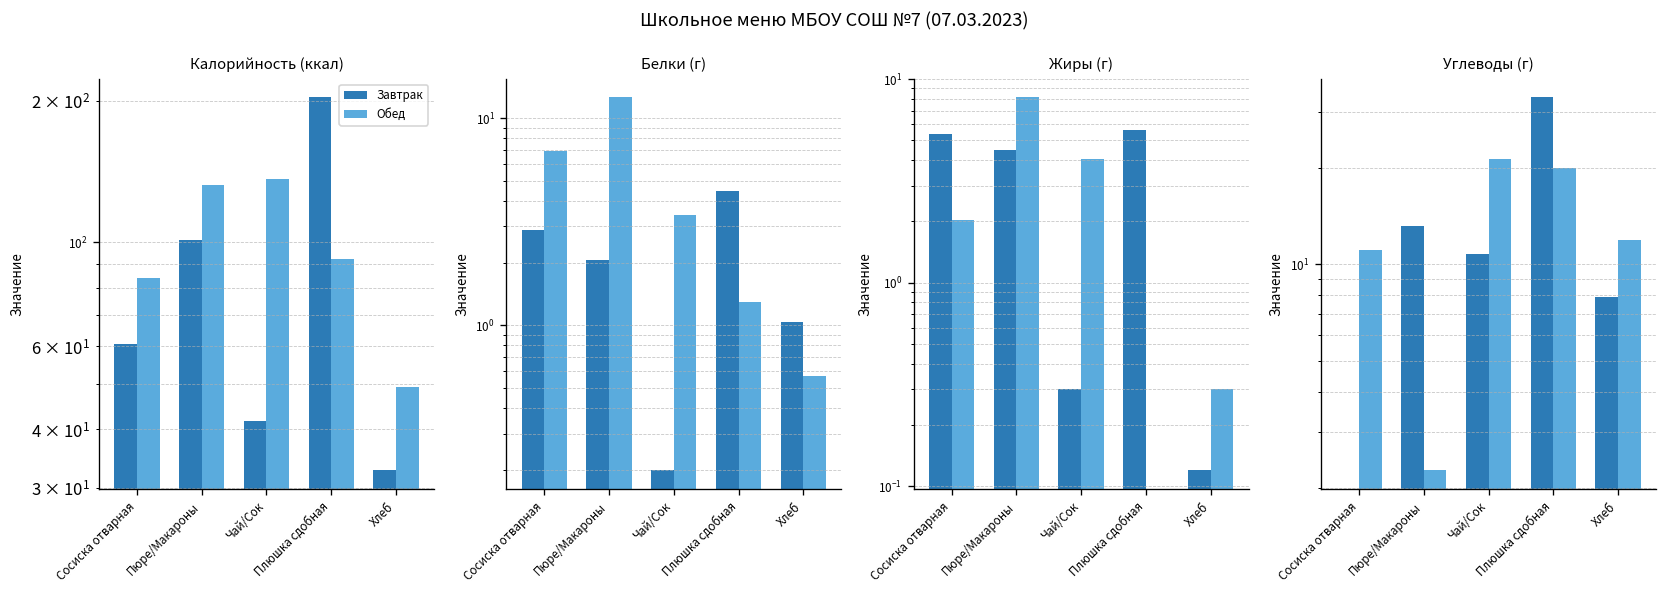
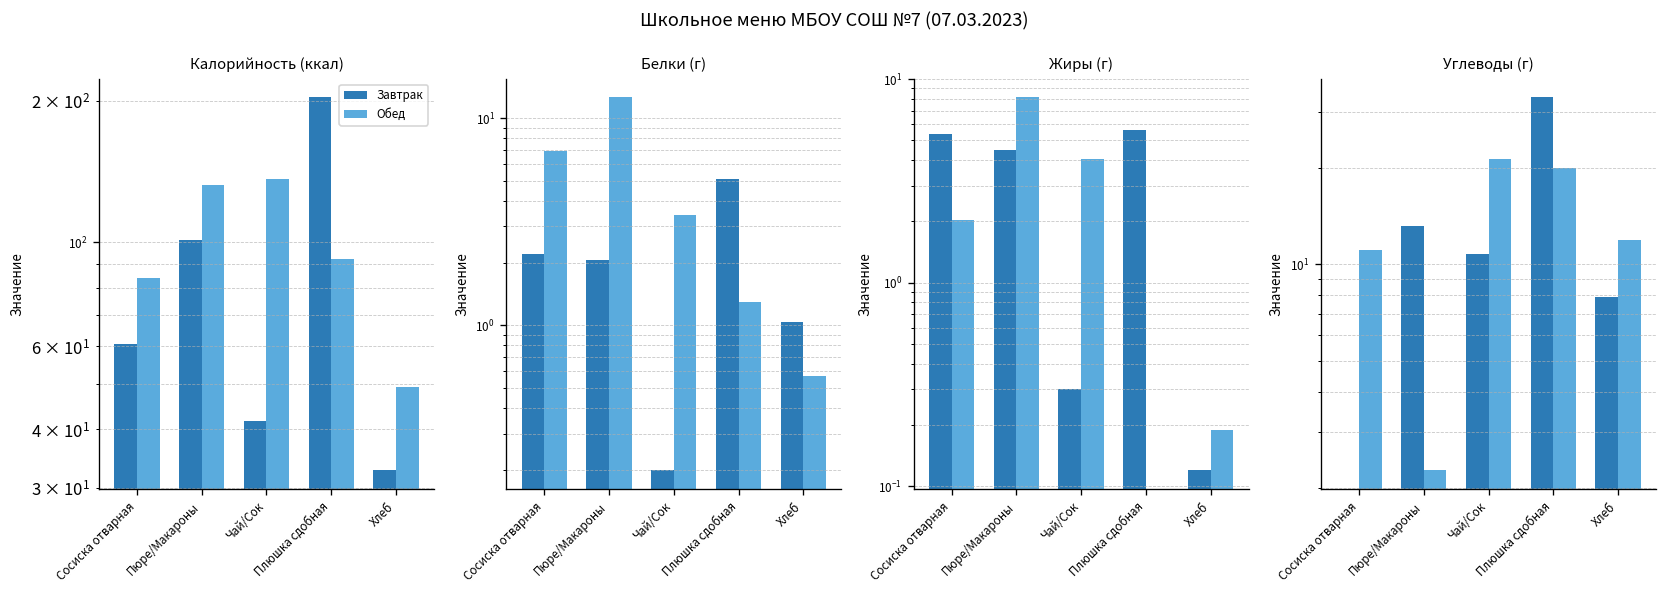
  {
    "Белки (г)": {
      "Завтрак": {
-       "Сосиска отварная": 2.9,
+       "Сосиска отварная": 2.2,
        "Пюре/Макароны": 2.1,
        "Чай/Сок": 0.2,
-       "Плюшка сдобная": 4.4,
+       "Плюшка сдобная": 5.1,
        "Хлеб": 1.0
      },
      "Обед": {
        "Сосиска отварная": 7.0,
        "Пюре/Макароны": 13,
        "Чай/Сок": 3.4,
        "Плюшка сдобная": 1.3,
        "Хлеб": 0.57
      }
    },
    "Жиры (г)": {
      "Завтрак": {
        "Сосиска отварная": 5.4,
        "Пюре/Макароны": 4.5,
        "Чай/Сок": 0.30,
        "Плюшка сдобная": 5.6,
        "Хлеб": 0.12
      },
      "Обед": {
        "Сосиска отварная": 2.0,
        "Пюре/Макароны": 8,
        "Чай/Сок": 4.1,
-       "Хлеб": 0.30
+       "Хлеб": 0.19
      }
    }
  }
